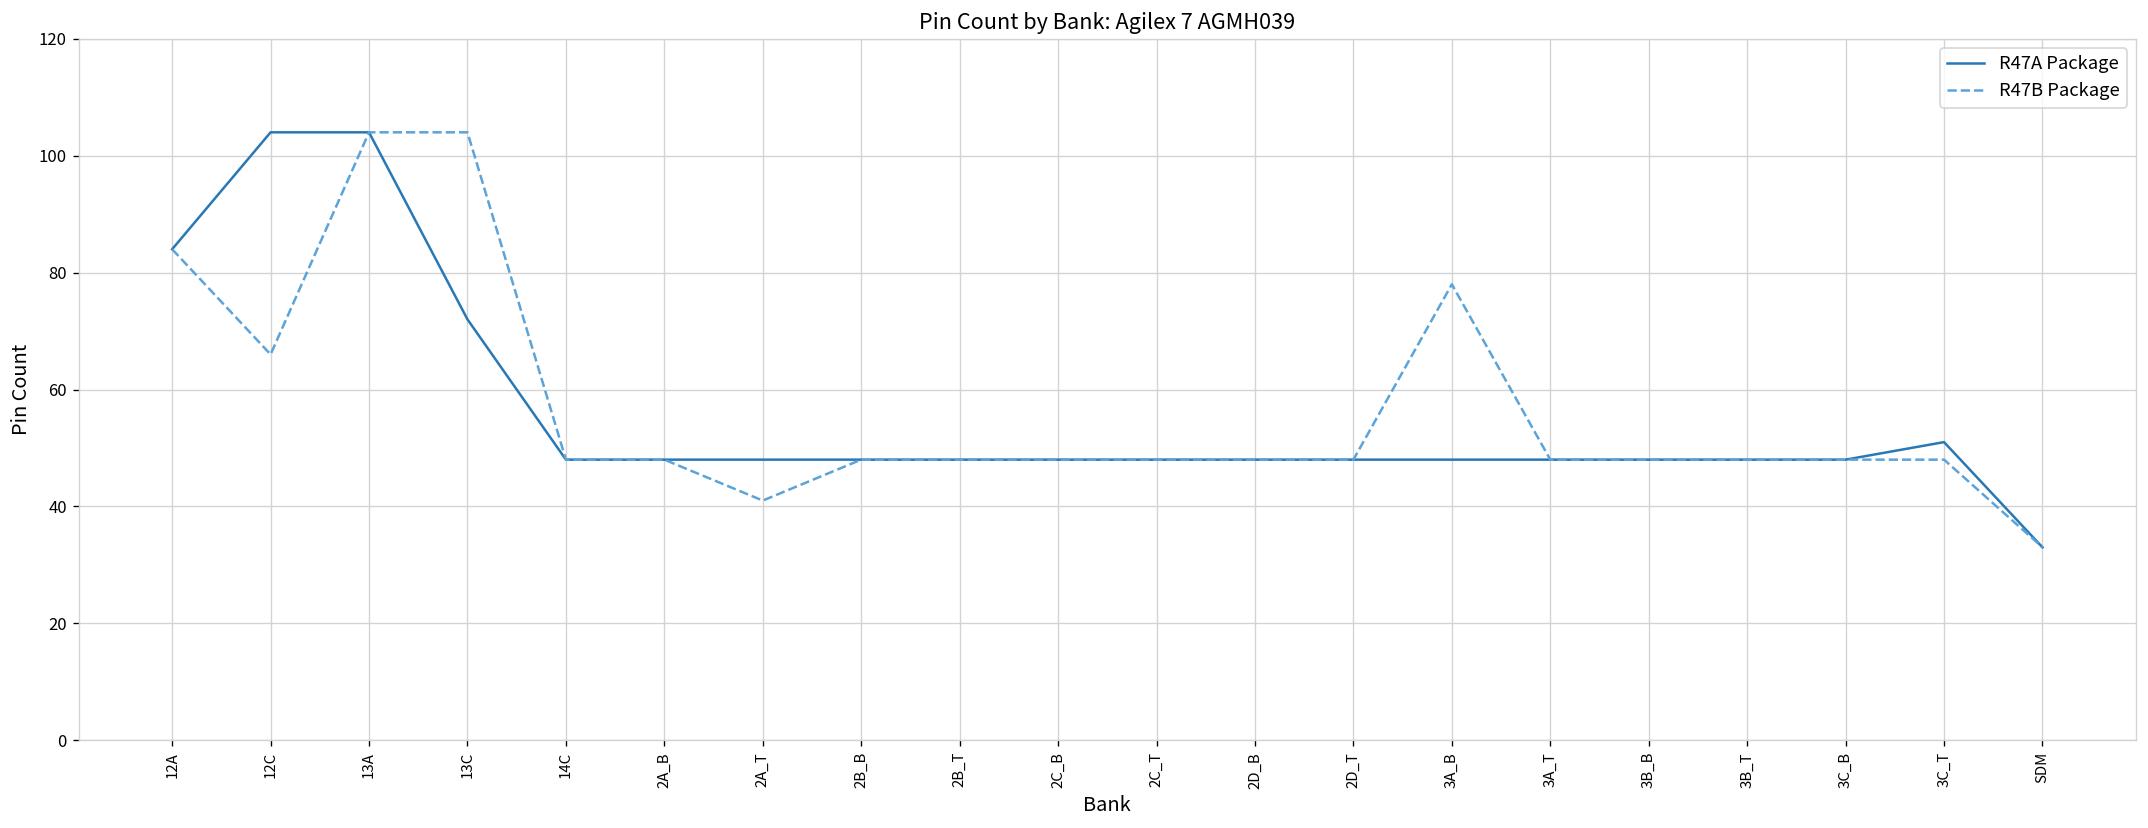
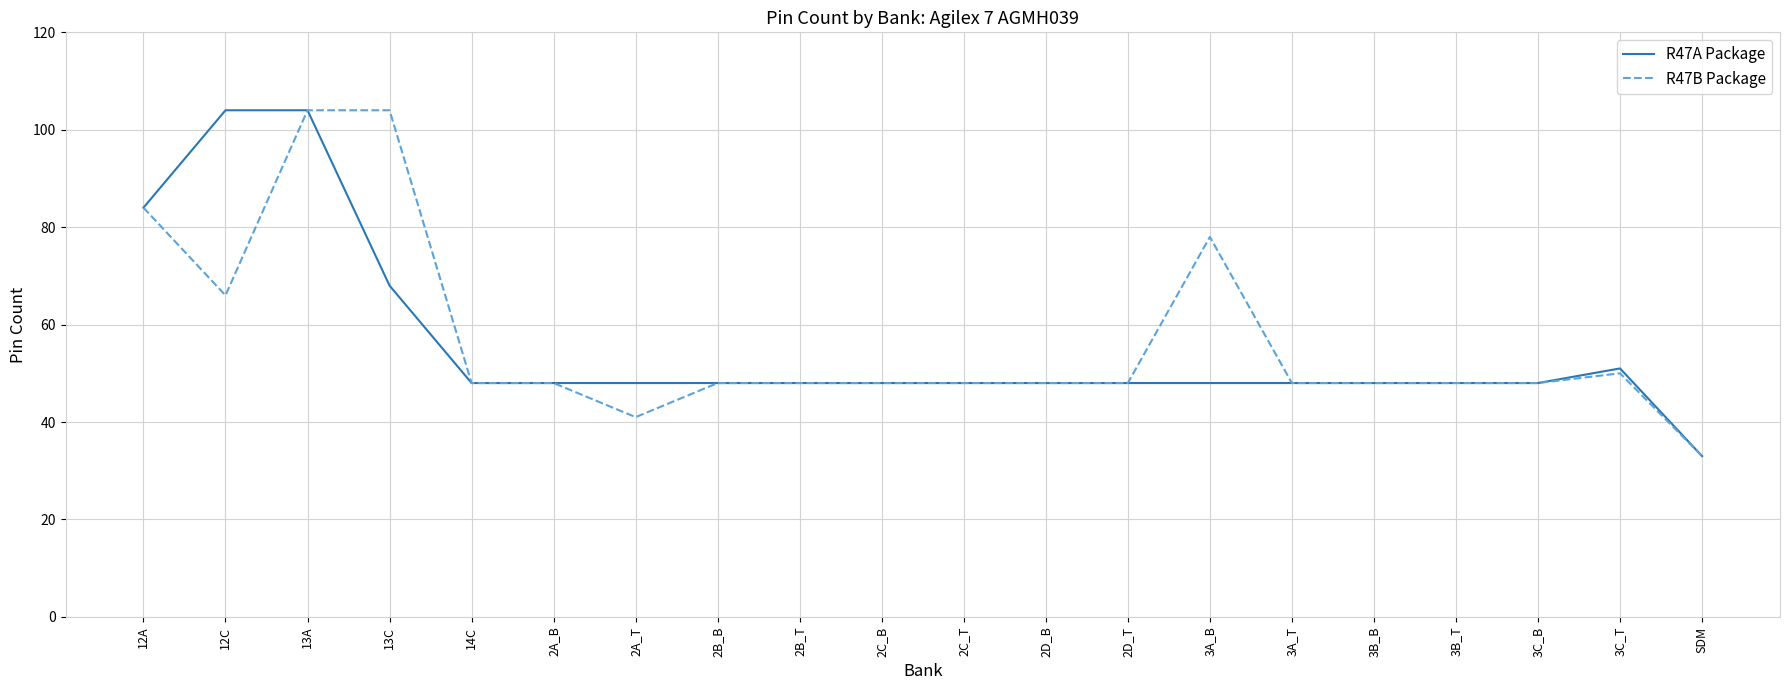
  {
    "R47A Package": {
      "12C": 104,
-     "13C": 72,
+     "13C": 68,
      "2A_T": 48,
      "3A_B": 48,
      "3C_T": 51
    },
    "R47B Package": {
      "12C": 66,
      "13C": 104,
      "2A_T": 41,
      "3A_B": 78,
-     "3C_T": 48
+     "3C_T": 50
    }
  }
